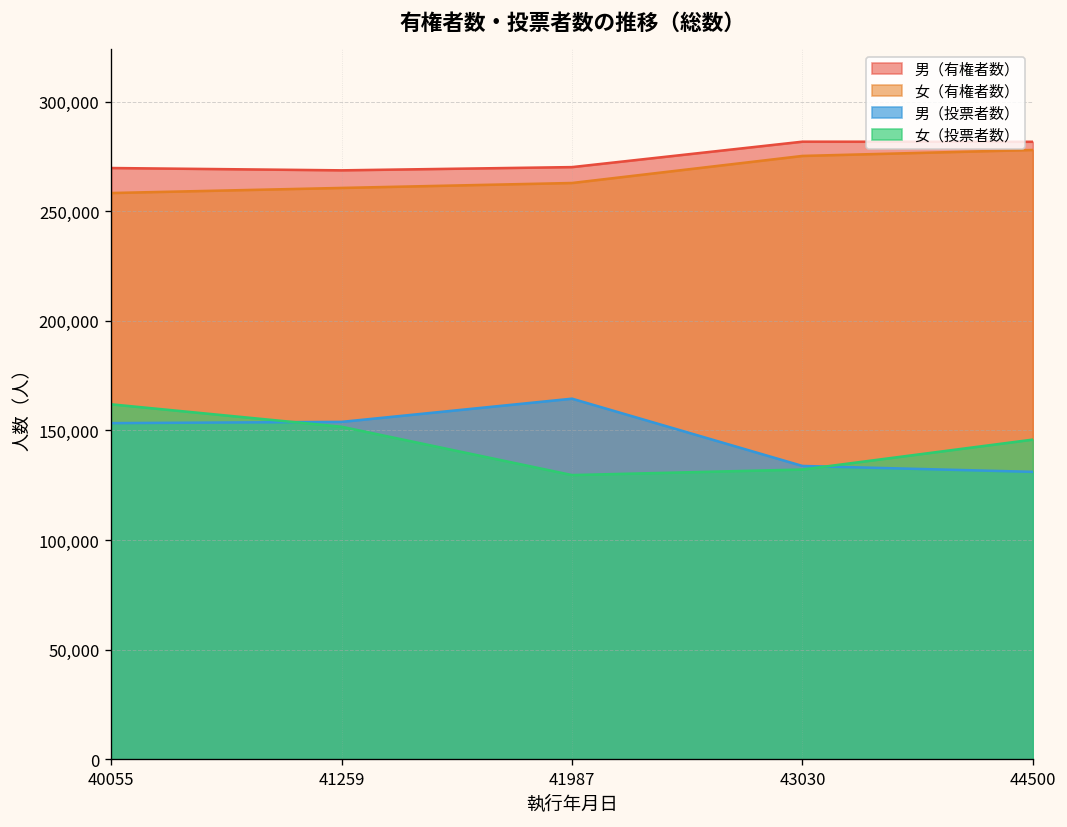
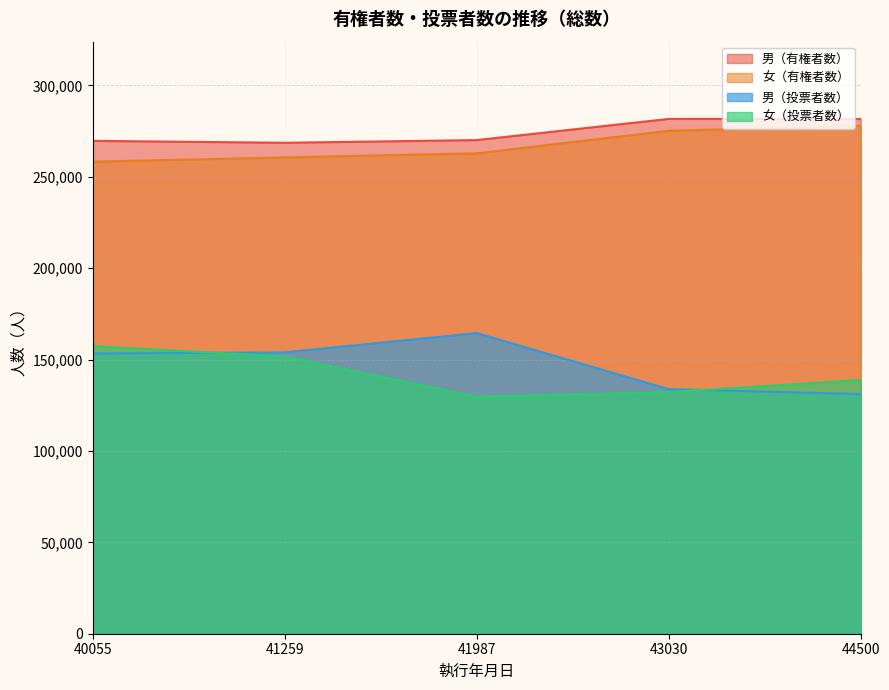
  {
    "男（投票者数）": {
      "40055": "153,000",
      "41259": "154,000",
      "41987": "165,000",
      "43030": "134,000",
      "44500": "131,000"
    },
    "女（投票者数）": {
-     "40055": "162,000",
+     "40055": "157,000",
      "41259": "152,000",
      "41987": "130,000",
      "43030": "132,000",
-     "44500": "146,000"
+     "44500": "139,000"
    }
  }
